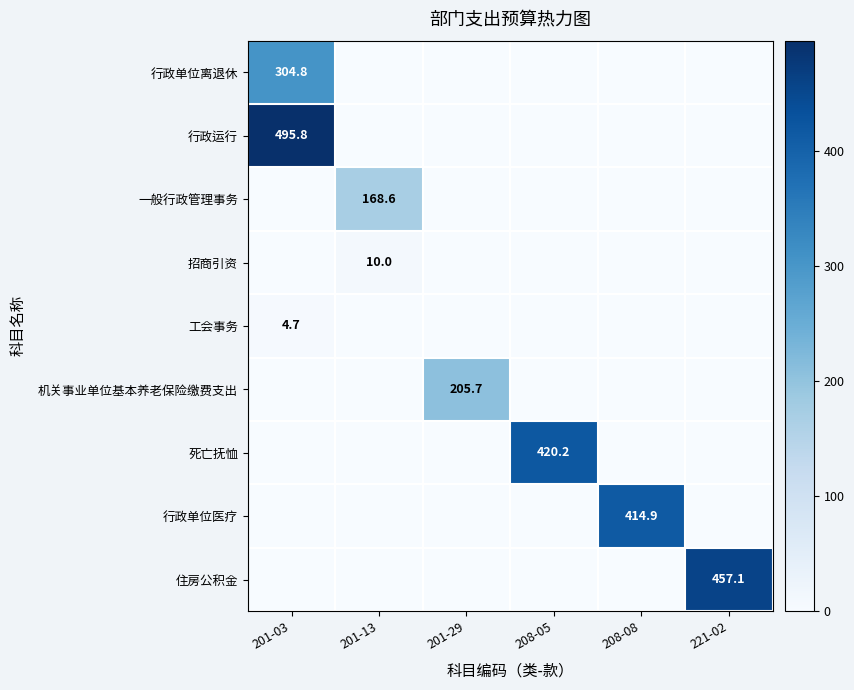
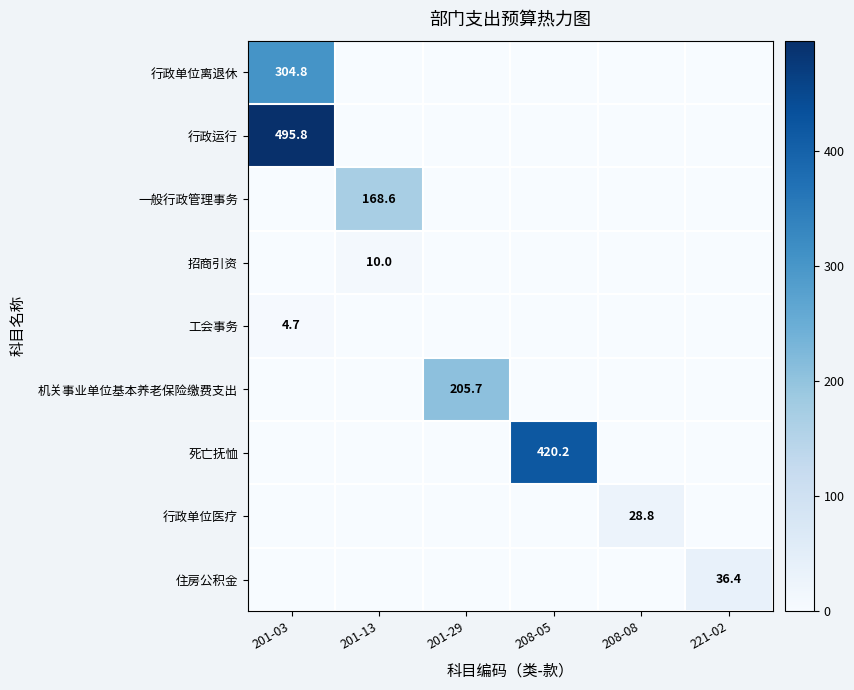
  {
    "行政单位离退休": {
      "201-03": 304.8
    },
    "行政运行": {
      "201-03": 495.8
    },
    "一般行政管理事务": {
      "201-13": 168.6
    },
    "招商引资": {
      "201-13": 10.0
    },
    "工会事务": {
      "201-03": 4.7
    },
    "机关事业单位基本养老保险缴费支出": {
      "201-29": 205.7
    },
    "死亡抚恤": {
      "208-05": 420.2
    },
    "行政单位医疗": {
-     "208-08": 414.9
+     "208-08": 28.8
    },
    "住房公积金": {
-     "221-02": 457.1
+     "221-02": 36.4
    }
  }
